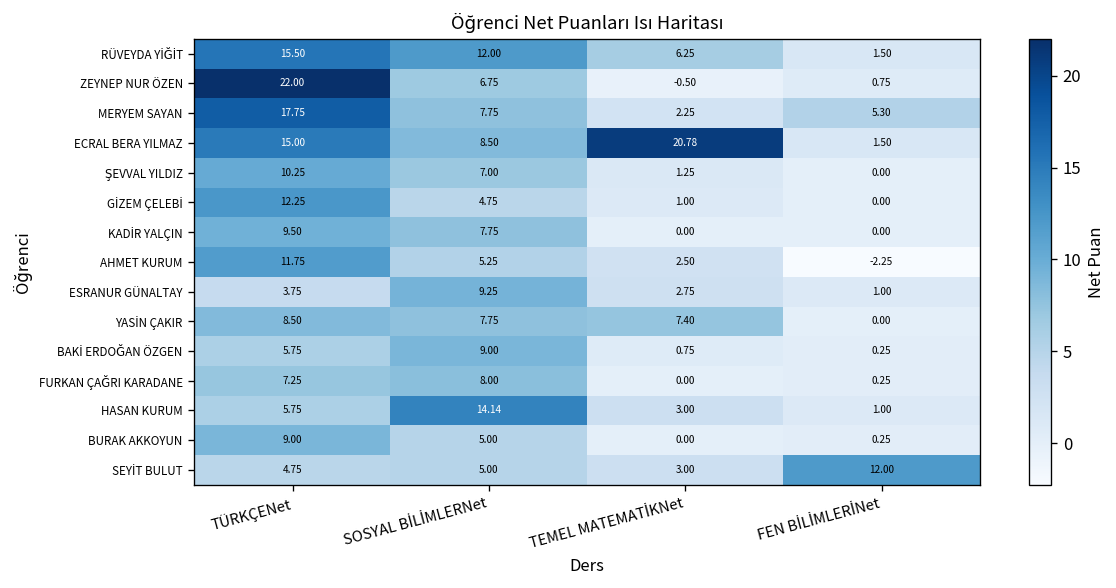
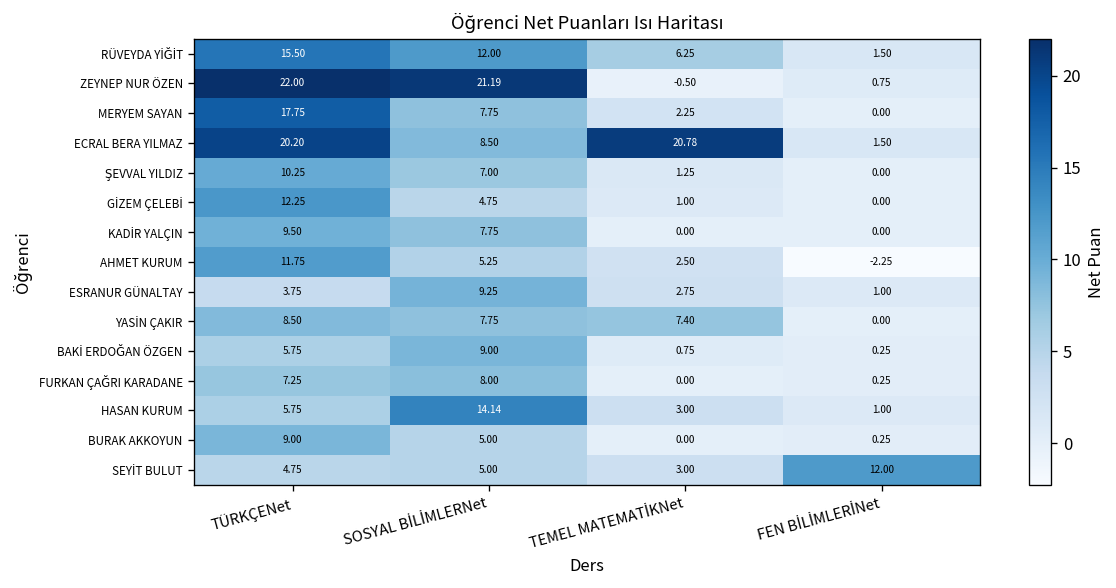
  {
    "RÜVEYDA YİĞİT": {
      "TÜRKÇENet": 15.50,
      "SOSYAL BİLİMLERNet": 12.00,
      "TEMEL MATEMATİKNet": 6.25,
      "FEN BİLİMLERİNet": 1.50
    },
    "ZEYNEP NUR ÖZEN": {
      "TÜRKÇENet": 22.00,
-     "SOSYAL BİLİMLERNet": 6.75,
+     "SOSYAL BİLİMLERNet": 21.19,
      "TEMEL MATEMATİKNet": -0.50,
      "FEN BİLİMLERİNet": 0.75
    },
    "MERYEM SAYAN": {
      "TÜRKÇENet": 17.75,
      "SOSYAL BİLİMLERNet": 7.75,
      "TEMEL MATEMATİKNet": 2.25,
-     "FEN BİLİMLERİNet": 5.30
+     "FEN BİLİMLERİNet": 0.00
    },
    "ECRAL BERA YILMAZ": {
-     "TÜRKÇENet": 15.00,
+     "TÜRKÇENet": 20.20,
      "SOSYAL BİLİMLERNet": 8.50,
      "TEMEL MATEMATİKNet": 20.78,
      "FEN BİLİMLERİNet": 1.50
    },
    "ŞEVVAL YILDIZ": {
      "TÜRKÇENet": 10.25,
      "SOSYAL BİLİMLERNet": 7.00,
      "TEMEL MATEMATİKNet": 1.25,
      "FEN BİLİMLERİNet": 0.00
    },
    "GİZEM ÇELEBİ": {
      "TÜRKÇENet": 12.25,
      "SOSYAL BİLİMLERNet": 4.75,
      "TEMEL MATEMATİKNet": 1.00,
      "FEN BİLİMLERİNet": 0.00
    },
    "KADİR YALÇIN": {
      "TÜRKÇENet": 9.50,
      "SOSYAL BİLİMLERNet": 7.75,
      "TEMEL MATEMATİKNet": 0.00,
      "FEN BİLİMLERİNet": 0.00
    },
    "AHMET KURUM": {
      "TÜRKÇENet": 11.75,
      "SOSYAL BİLİMLERNet": 5.25,
      "TEMEL MATEMATİKNet": 2.50,
      "FEN BİLİMLERİNet": -2.25
    },
    "ESRANUR GÜNALTAY": {
      "TÜRKÇENet": 3.75,
      "SOSYAL BİLİMLERNet": 9.25,
      "TEMEL MATEMATİKNet": 2.75,
      "FEN BİLİMLERİNet": 1.00
    },
    "YASİN ÇAKIR": {
      "TÜRKÇENet": 8.50,
      "SOSYAL BİLİMLERNet": 7.75,
      "TEMEL MATEMATİKNet": 7.40,
      "FEN BİLİMLERİNet": 0.00
    },
    "BAKİ ERDOĞAN ÖZGEN": {
      "TÜRKÇENet": 5.75,
      "SOSYAL BİLİMLERNet": 9.00,
      "TEMEL MATEMATİKNet": 0.75,
      "FEN BİLİMLERİNet": 0.25
    },
    "FURKAN ÇAĞRI KARADANE": {
      "TÜRKÇENet": 7.25,
      "SOSYAL BİLİMLERNet": 8.00,
      "TEMEL MATEMATİKNet": 0.00,
      "FEN BİLİMLERİNet": 0.25
    },
    "HASAN KURUM": {
      "TÜRKÇENet": 5.75,
      "SOSYAL BİLİMLERNet": 14.14,
      "TEMEL MATEMATİKNet": 3.00,
      "FEN BİLİMLERİNet": 1.00
    },
    "BURAK AKKOYUN": {
      "TÜRKÇENet": 9.00,
      "SOSYAL BİLİMLERNet": 5.00,
      "TEMEL MATEMATİKNet": 0.00,
      "FEN BİLİMLERİNet": 0.25
    },
    "SEYİT BULUT": {
      "TÜRKÇENet": 4.75,
      "SOSYAL BİLİMLERNet": 5.00,
      "TEMEL MATEMATİKNet": 3.00,
      "FEN BİLİMLERİNet": 12.00
    }
  }
